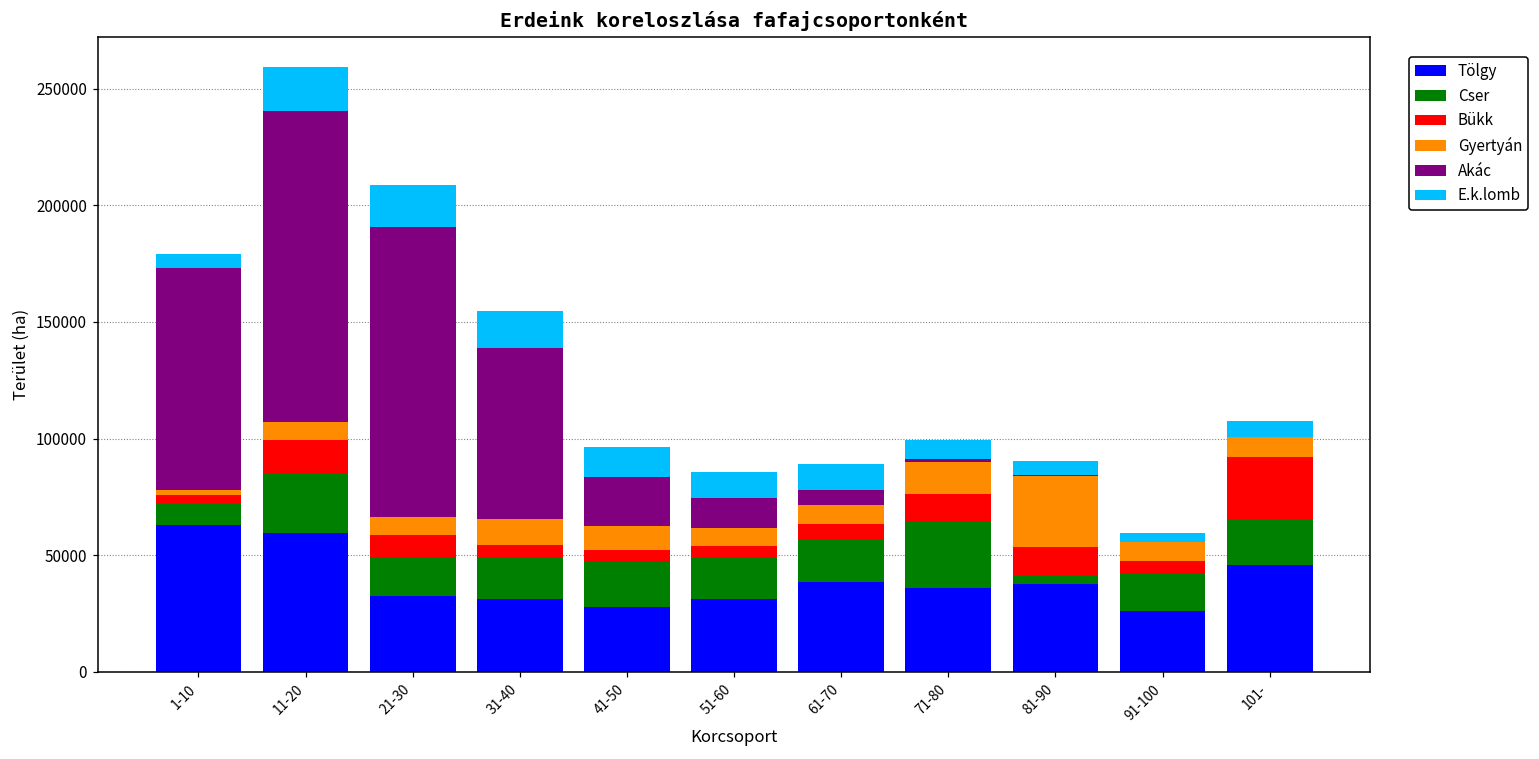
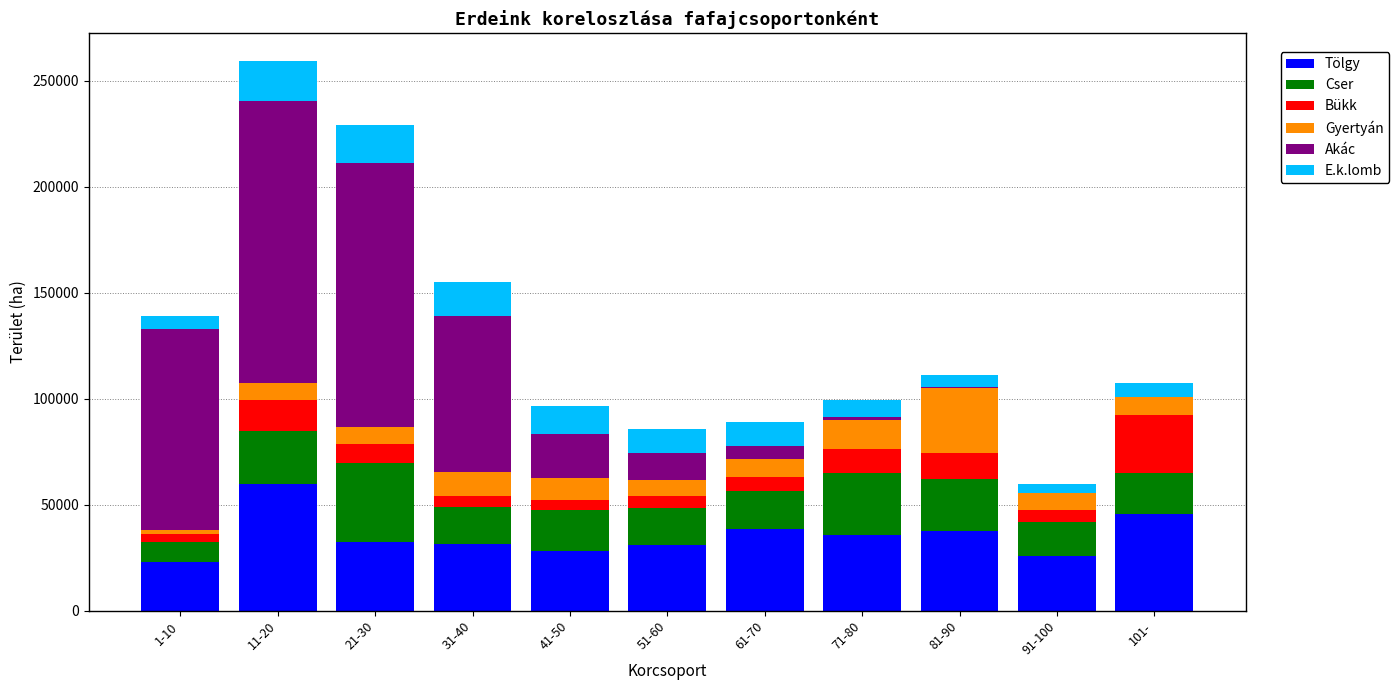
  {
    "Tölgy": {
-     "1-10": 63000,
+     "1-10": 23000,
      "11-20": 60000,
      "21-30": 33000,
      "31-40": 31000,
      "41-50": 28000,
      "51-60": 31000,
      "61-70": 39000,
      "71-80": 36000,
      "81-90": 38000,
      "91-100": 26000,
      "101-": 46000
    },
    "Cser": {
      "1-10": 9000,
      "11-20": 25000,
-     "21-30": 17000,
+     "21-30": 37000,
      "31-40": 18000,
      "41-50": 19000,
      "51-60": 17000,
      "61-70": 18000,
      "71-80": 29000,
-     "81-90": 3000,
+     "81-90": 24000,
      "91-100": 16000,
      "101-": 19000
    },
    "Bükk": {
      "1-10": 4000,
      "11-20": 14000,
      "21-30": 9000,
      "31-40": 5000,
      "41-50": 5000,
      "51-60": 5000,
      "61-70": 7000,
      "71-80": 12000,
      "81-90": 13000,
      "91-100": 6000,
      "101-": 27000
    },
    "Gyertyán": {
      "1-10": 2000,
      "11-20": 8000,
      "21-30": 8000,
      "31-40": 11000,
      "41-50": 10000,
      "51-60": 8000,
      "61-70": 8000,
      "71-80": 13000,
      "81-90": 31000,
      "91-100": 8000,
      "101-": 9000
    },
    "Akác": {
      "1-10": 95000,
      "11-20": 133000,
      "21-30": 124000,
      "31-40": 74000,
      "41-50": 21000,
      "51-60": 13000,
      "61-70": 6000,
      "71-80": 1000
    },
    "E.k.lomb": {
      "1-10": 6000,
      "11-20": 19000,
      "21-30": 18000,
      "31-40": 16000,
      "41-50": 13000,
      "51-60": 11000,
      "61-70": 11000,
      "71-80": 8000,
      "81-90": 6000,
      "91-100": 4000,
      "101-": 7000
    }
  }
